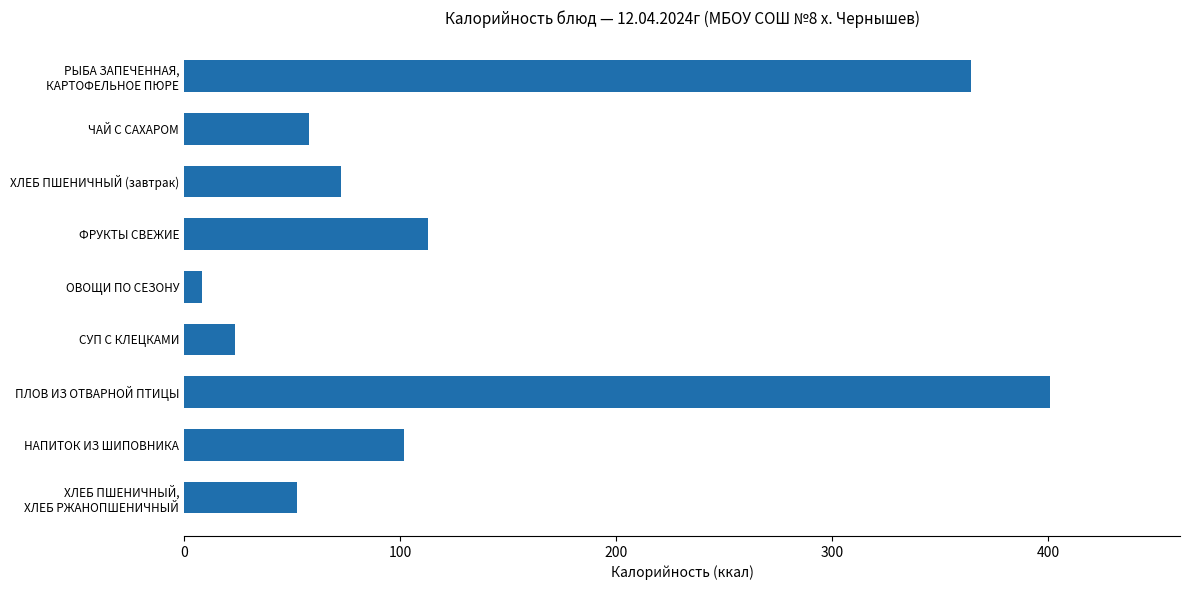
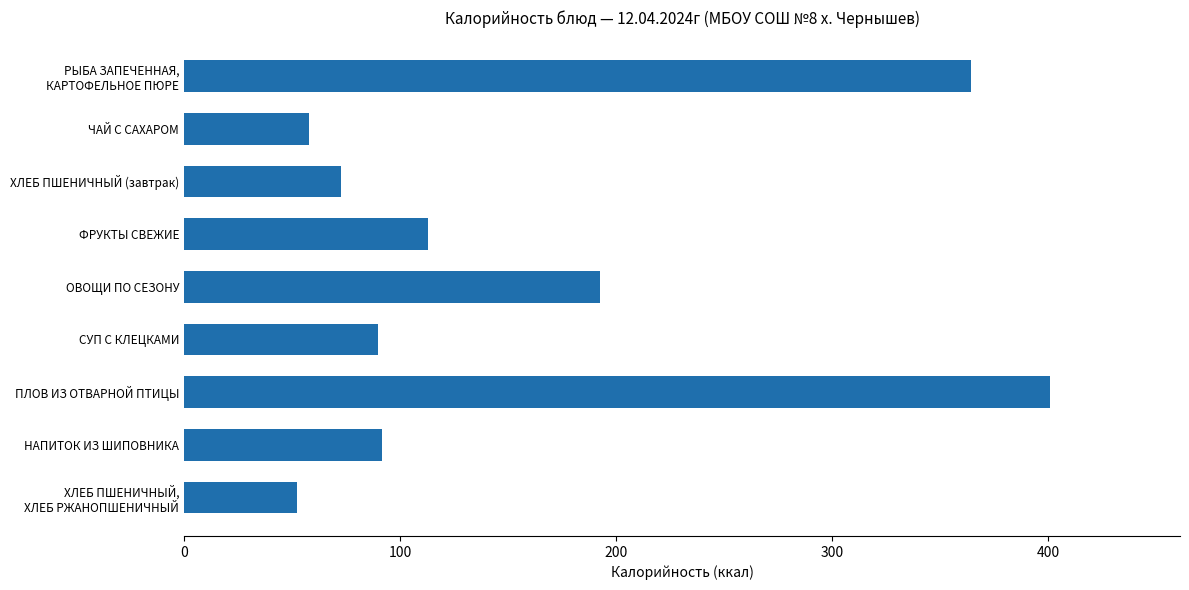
  {
    "РЫБА ЗАПЕЧЕННАЯ, КАРТОФЕЛЬНОЕ ПЮРЕ": 365,
    "ЧАЙ С САХАРОМ": 58,
    "ХЛЕБ ПШЕНИЧНЫЙ (завтрак)": 73,
    "ФРУКТЫ СВЕЖИЕ": 113,
-   "ОВОЩИ ПО СЕЗОНУ": 8,
-   "СУП С КЛЕЦКАМИ": 24,
+   "ОВОЩИ ПО СЕЗОНУ": 193,
+   "СУП С КЛЕЦКАМИ": 90,
    "ПЛОВ ИЗ ОТВАРНОЙ ПТИЦЫ": 401,
-   "НАПИТОК ИЗ ШИПОВНИКА": 102,
+   "НАПИТОК ИЗ ШИПОВНИКА": 91,
    "ХЛЕБ ПШЕНИЧНЫЙ, ХЛЕБ РЖАНОПШЕНИЧНЫЙ": 52
  }
